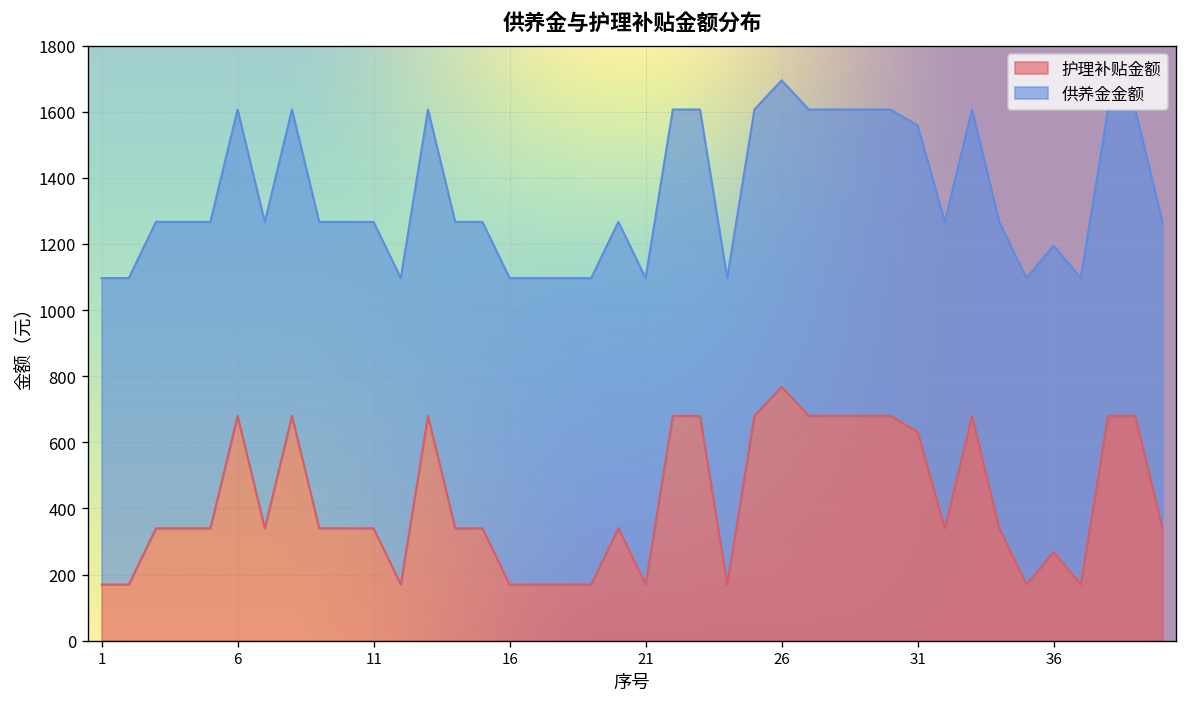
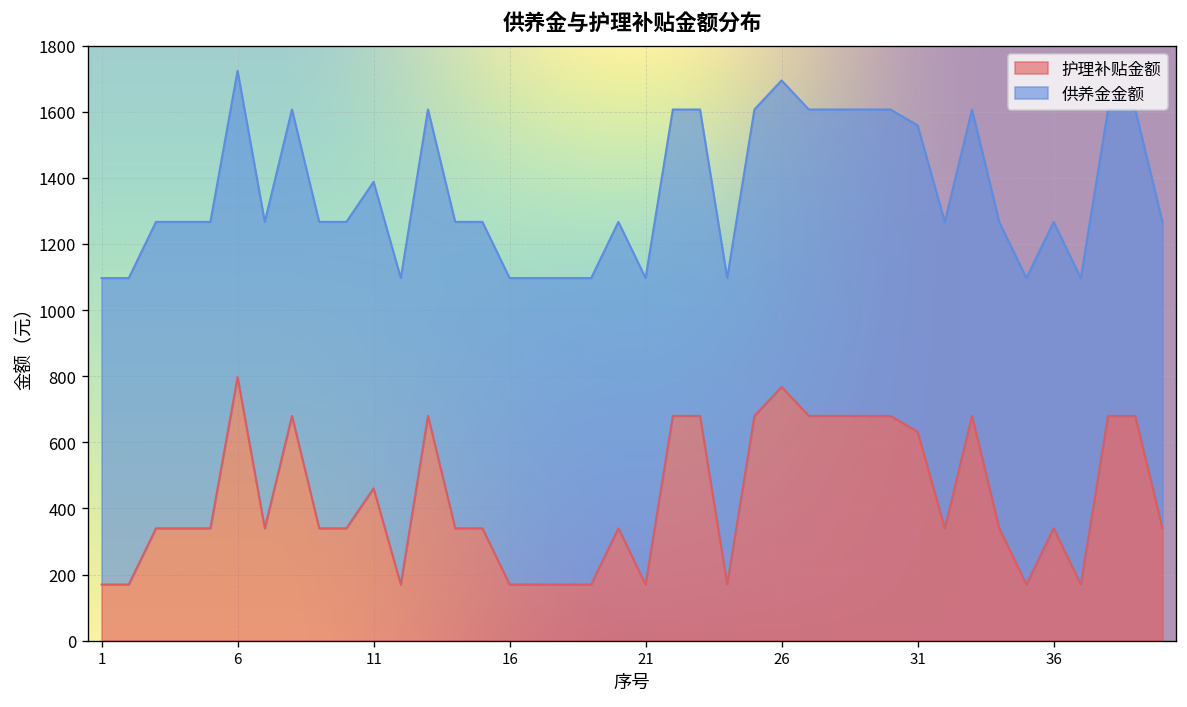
  {
    "护理补贴金额": {
      "1": 170,
-     "6": 680,
-     "11": 340,
+     "6": 800,
+     "11": 460,
      "16": 170,
      "21": 170,
      "26": 770,
      "31": 630,
-     "36": 270
+     "36": 340
    },
    "供养金金额": {
      "1": 930,
      "6": 930,
      "11": 930,
      "16": 930,
      "21": 930,
      "26": 930,
      "31": 930,
      "36": 930
    }
  }
